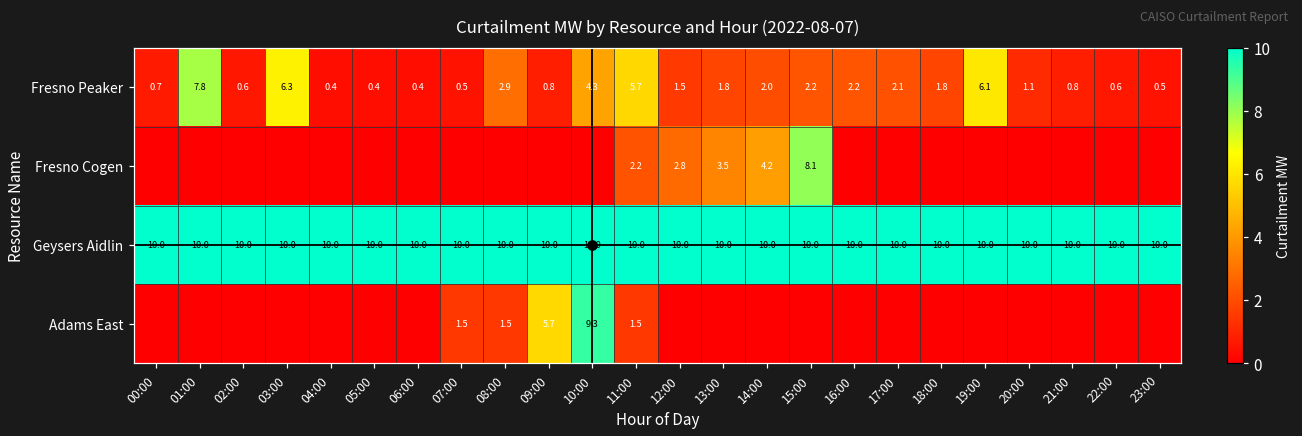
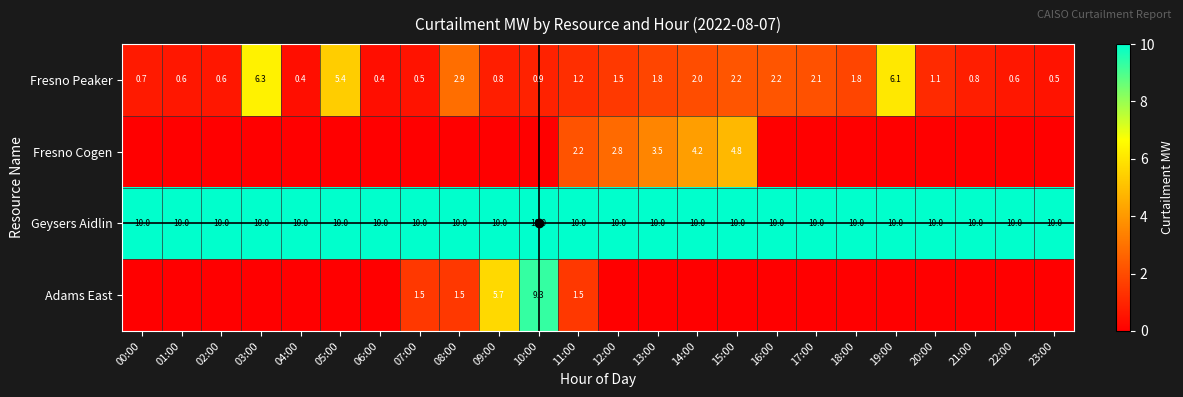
  {
    "Fresno Peaker": {
      "00:00": 0.7,
-     "01:00": 7.8,
+     "01:00": 0.6,
      "02:00": 0.6,
      "03:00": 6.3,
      "04:00": 0.4,
-     "05:00": 0.4,
+     "05:00": 5.4,
      "06:00": 0.4,
      "07:00": 0.5,
      "08:00": 2.9,
      "09:00": 0.8,
-     "10:00": 4.3,
-     "11:00": 5.7,
+     "10:00": 0.9,
+     "11:00": 1.2,
      "12:00": 1.5,
      "13:00": 1.8,
      "14:00": 2.0,
      "15:00": 2.2,
      "16:00": 2.2,
      "17:00": 2.1,
      "18:00": 1.8,
      "19:00": 6.1,
      "20:00": 1.1,
      "21:00": 0.8,
      "22:00": 0.6,
      "23:00": 0.5
    },
    "Fresno Cogen": {
      "11:00": 2.2,
      "12:00": 2.8,
      "13:00": 3.5,
      "14:00": 4.2,
-     "15:00": 8.1
+     "15:00": 4.8
    },
    "Geysers Aidlin": {
      "00:00": 10.0,
      "01:00": 10.0,
      "02:00": 10.0,
      "03:00": 10.0,
      "04:00": 10.0,
      "05:00": 10.0,
      "06:00": 10.0,
      "07:00": 10.0,
      "08:00": 10.0,
      "09:00": 10.0,
      "11:00": 10.0,
      "12:00": 10.0,
      "13:00": 10.0,
      "14:00": 10.0,
      "15:00": 10.0,
      "16:00": 10.0,
      "17:00": 10.0,
      "18:00": 10.0,
      "19:00": 10.0,
      "20:00": 10.0,
      "21:00": 10.0,
      "22:00": 10.0,
      "23:00": 10.0
    },
    "Adams East": {
      "07:00": 1.5,
      "08:00": 1.5,
      "09:00": 5.7,
      "10:00": 9.3,
      "11:00": 1.5
    }
  }
